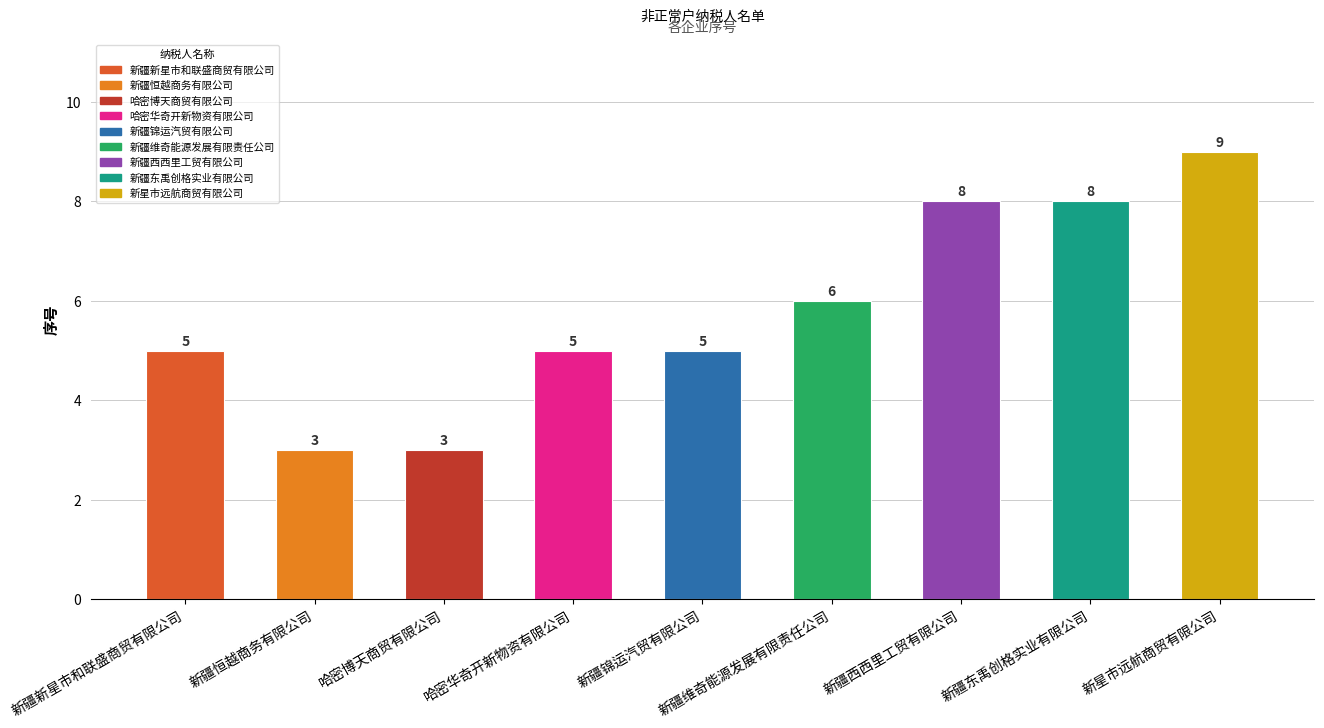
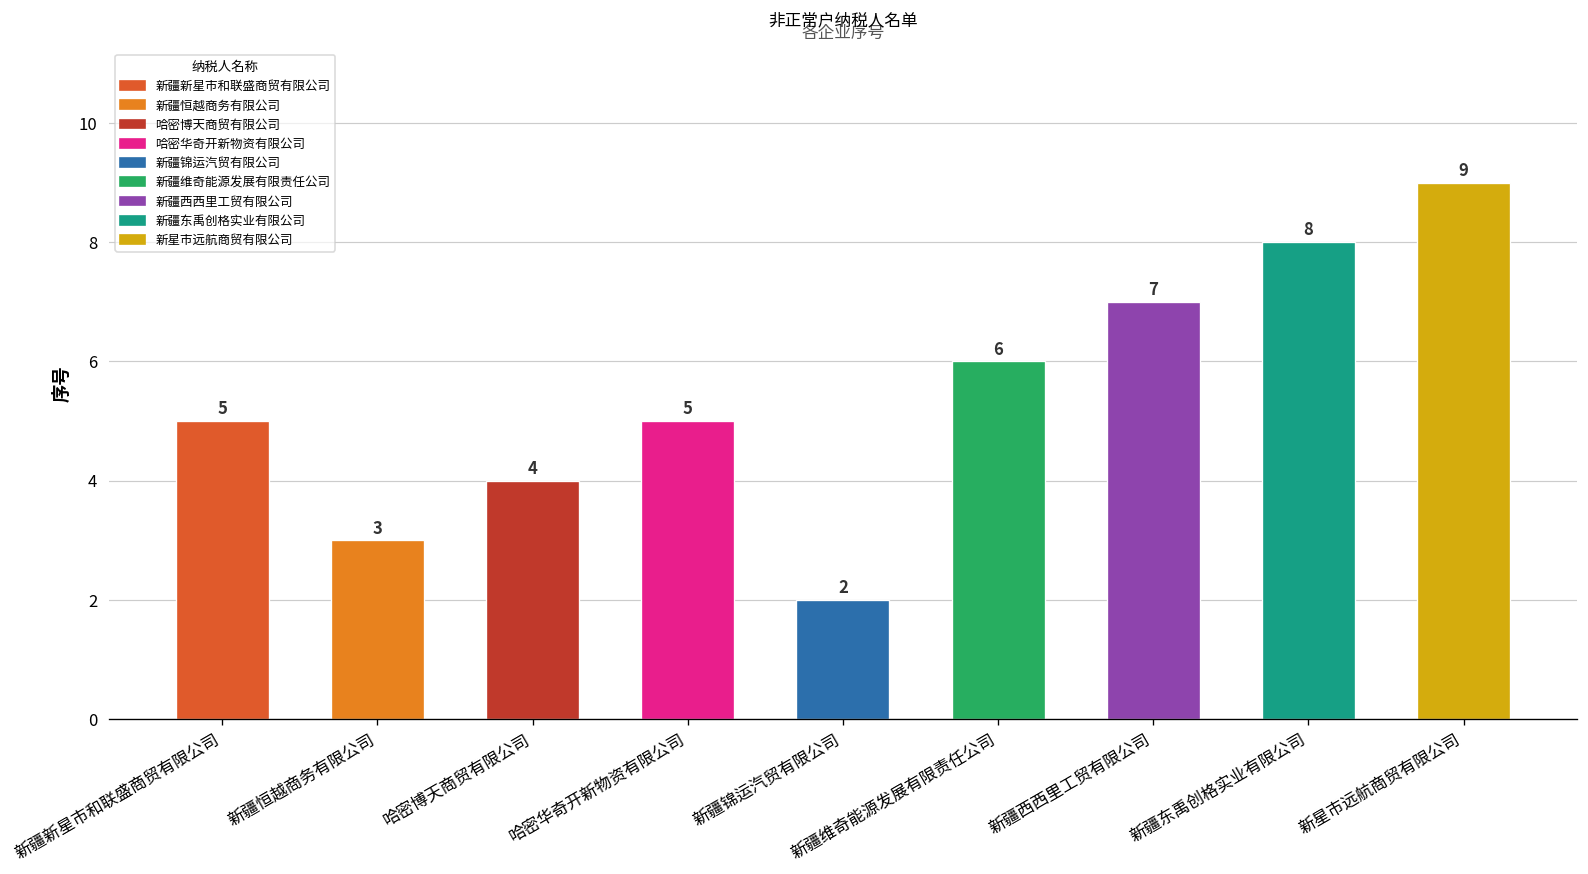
  {
    "新疆新星市和联盛商贸有限公司": 5,
    "新疆恒越商务有限公司": 3,
-   "哈密博天商贸有限公司": 3,
+   "哈密博天商贸有限公司": 4,
    "哈密华奇开新物资有限公司": 5,
-   "新疆锦运汽贸有限公司": 5,
+   "新疆锦运汽贸有限公司": 2,
    "新疆维奇能源发展有限责任公司": 6,
-   "新疆西西里工贸有限公司": 8,
+   "新疆西西里工贸有限公司": 7,
    "新疆东禹创格实业有限公司": 8,
    "新星市远航商贸有限公司": 9
  }
